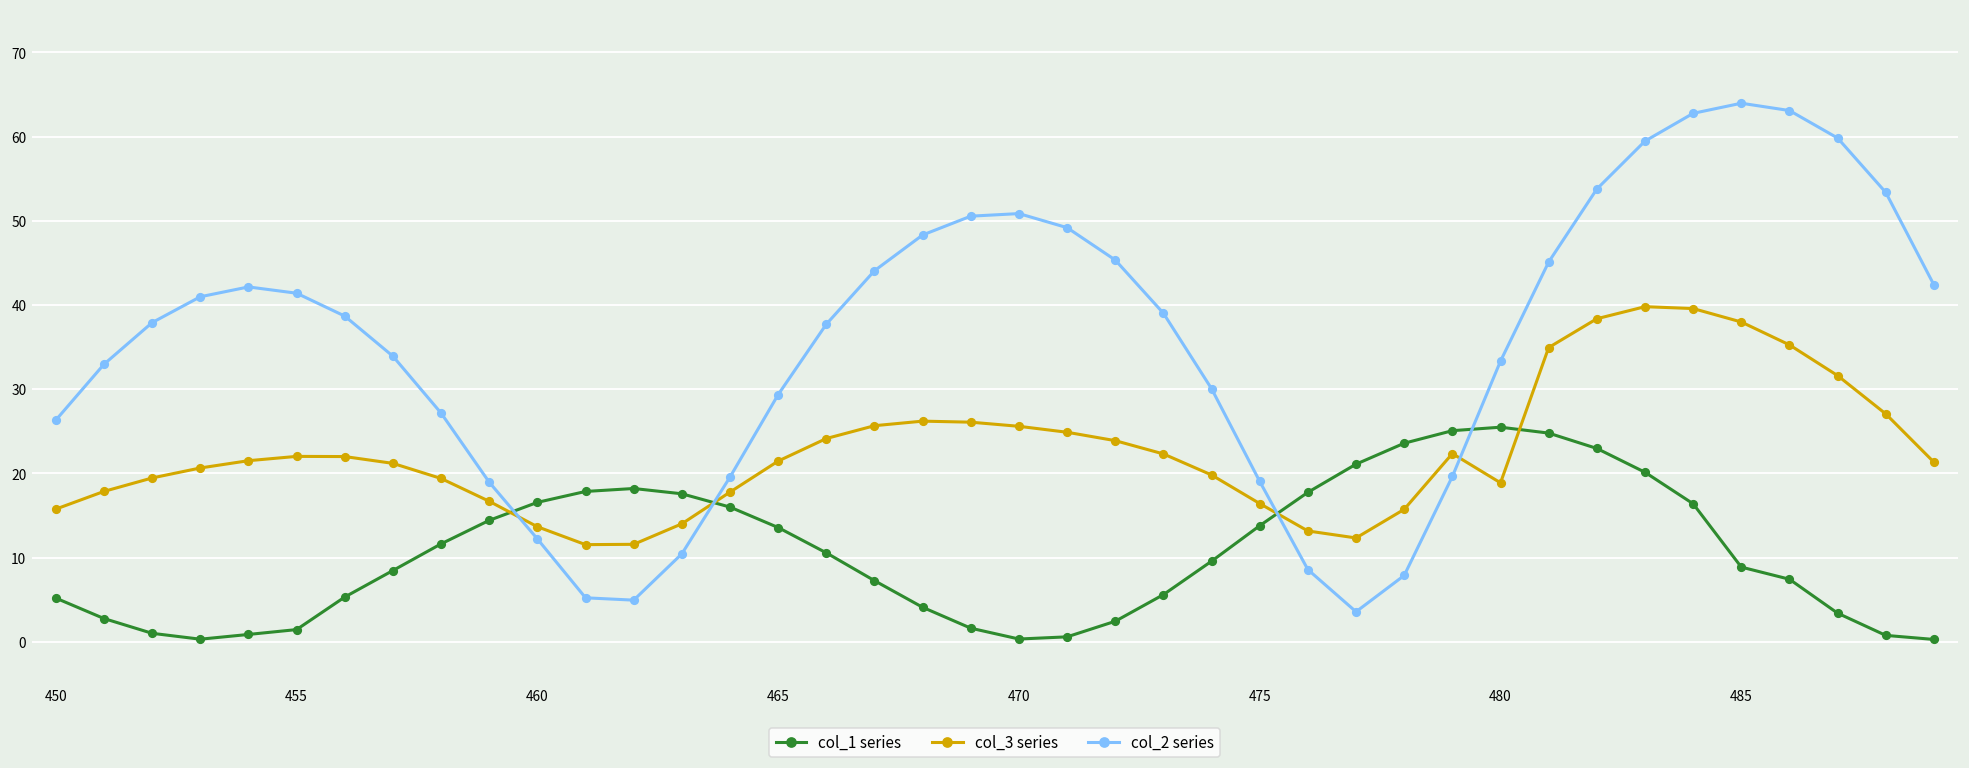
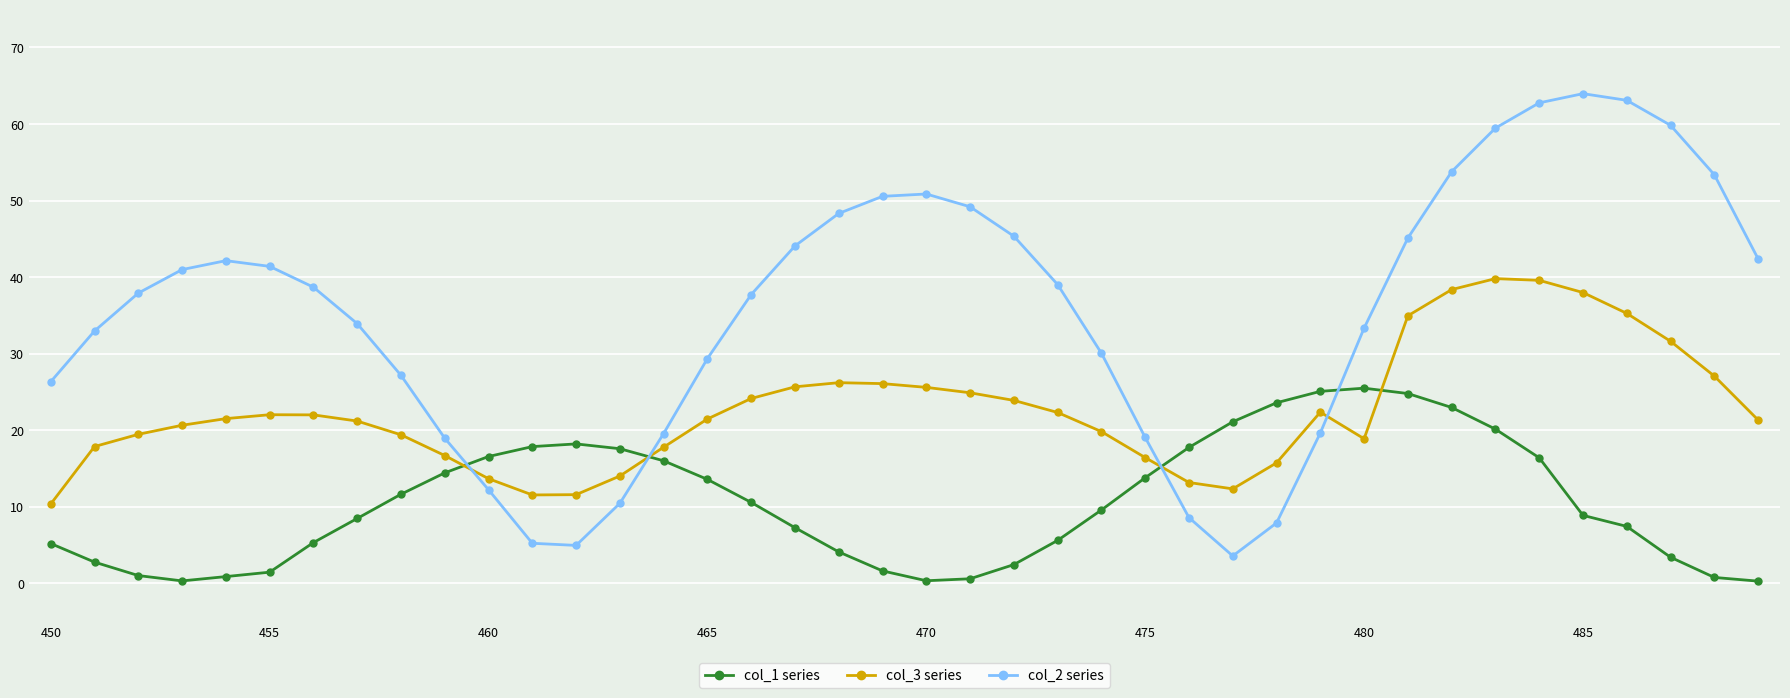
  {
    "col_1 series": {
      "450": 5,
      "455": 1,
      "460": 17,
      "465": 14,
      "470": 0,
      "475": 14,
      "480": 25,
      "485": 9
    },
    "col_3 series": {
-     "450": 16,
+     "450": 10,
      "455": 22,
      "460": 14,
      "465": 21,
      "470": 26,
      "475": 16,
      "480": 19,
      "485": 38
    },
    "col_2 series": {
      "450": 26,
      "455": 41,
      "460": 12,
      "465": 29,
      "470": 51,
      "475": 19,
      "480": 33,
      "485": 64
    }
  }
